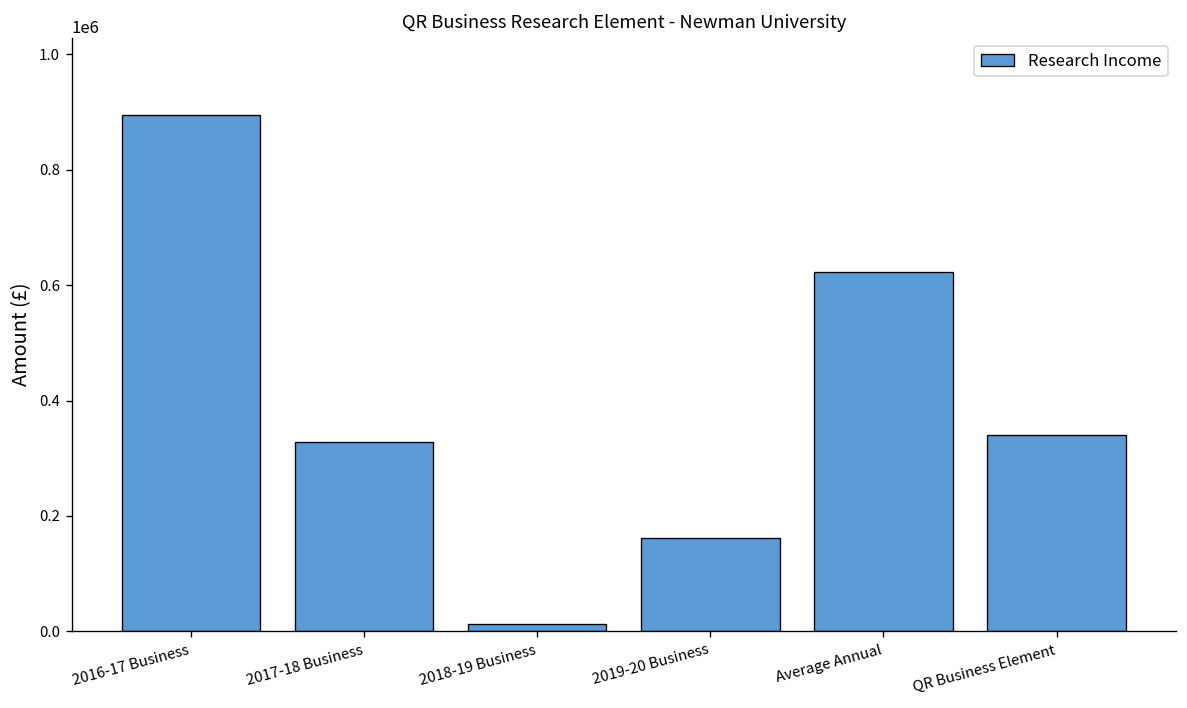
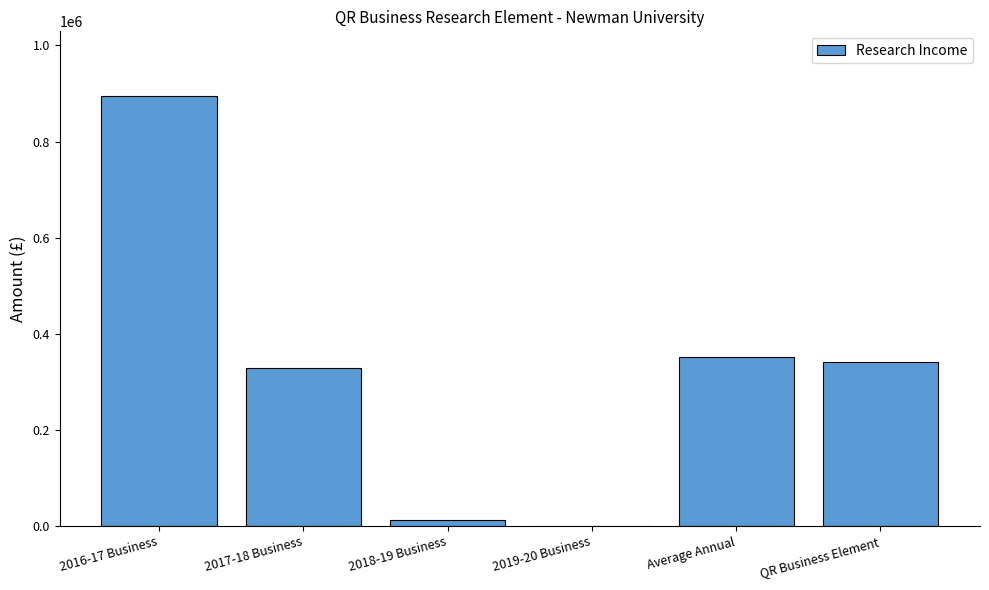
  {
    "2016-17 Business": 900000,
    "2017-18 Business": 330000,
    "2018-19 Business": 10000,
-   "2019-20 Business": 160000,
-   "Average Annual": 620000,
+   "2019-20 Business": 0,
+   "Average Annual": 350000,
    "QR Business Element": 340000
  }
